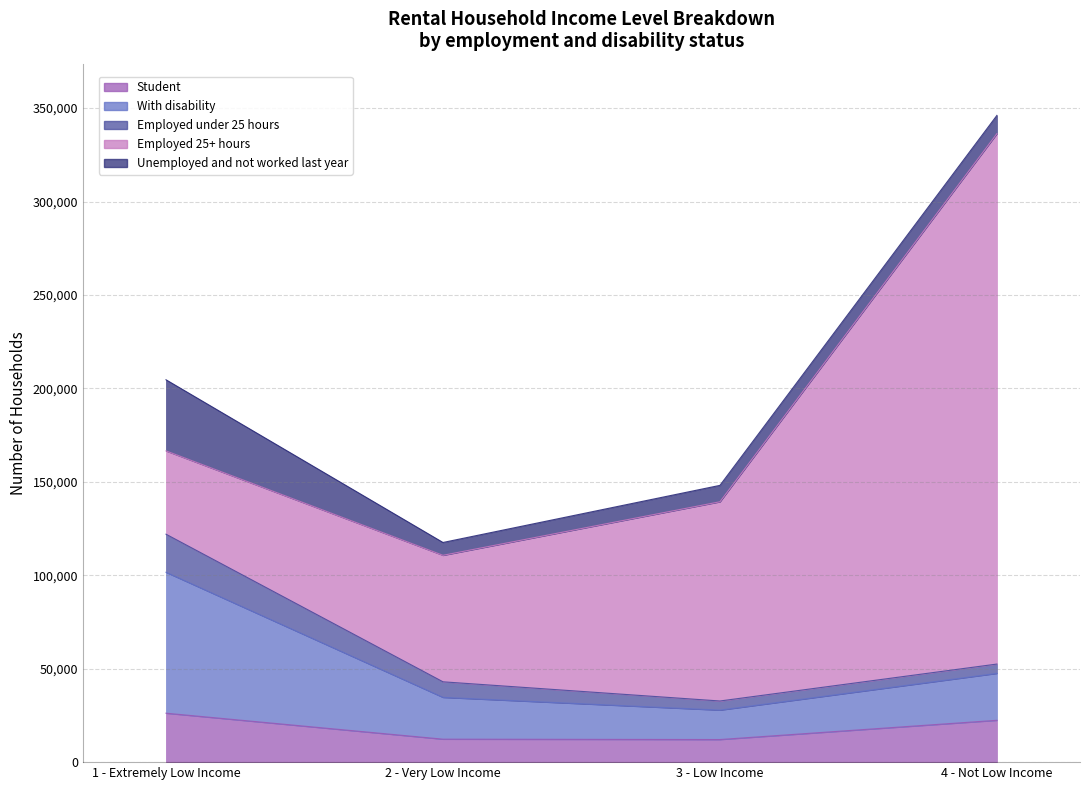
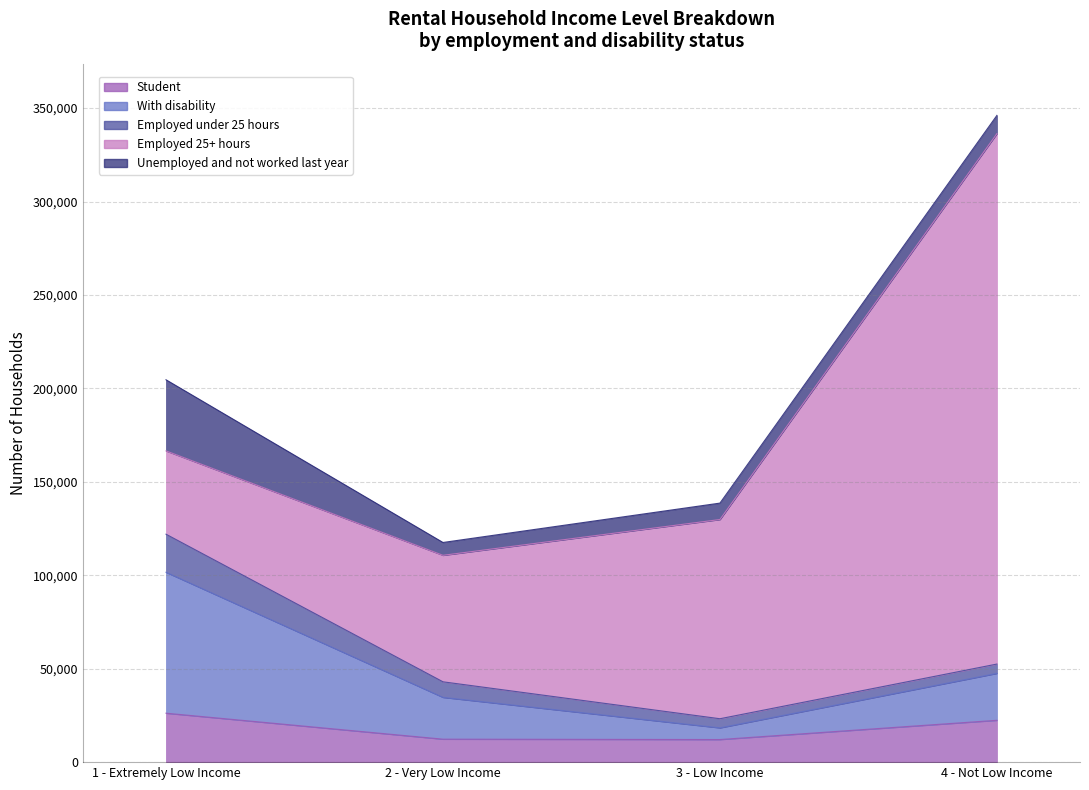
  {
    "With disability": {
      "1 - Extremely Low Income": "75,000",
      "2 - Very Low Income": "22,000",
-     "3 - Low Income": "16,000",
+     "3 - Low Income": "6,000",
      "4 - Not Low Income": "25,000"
    }
  }
